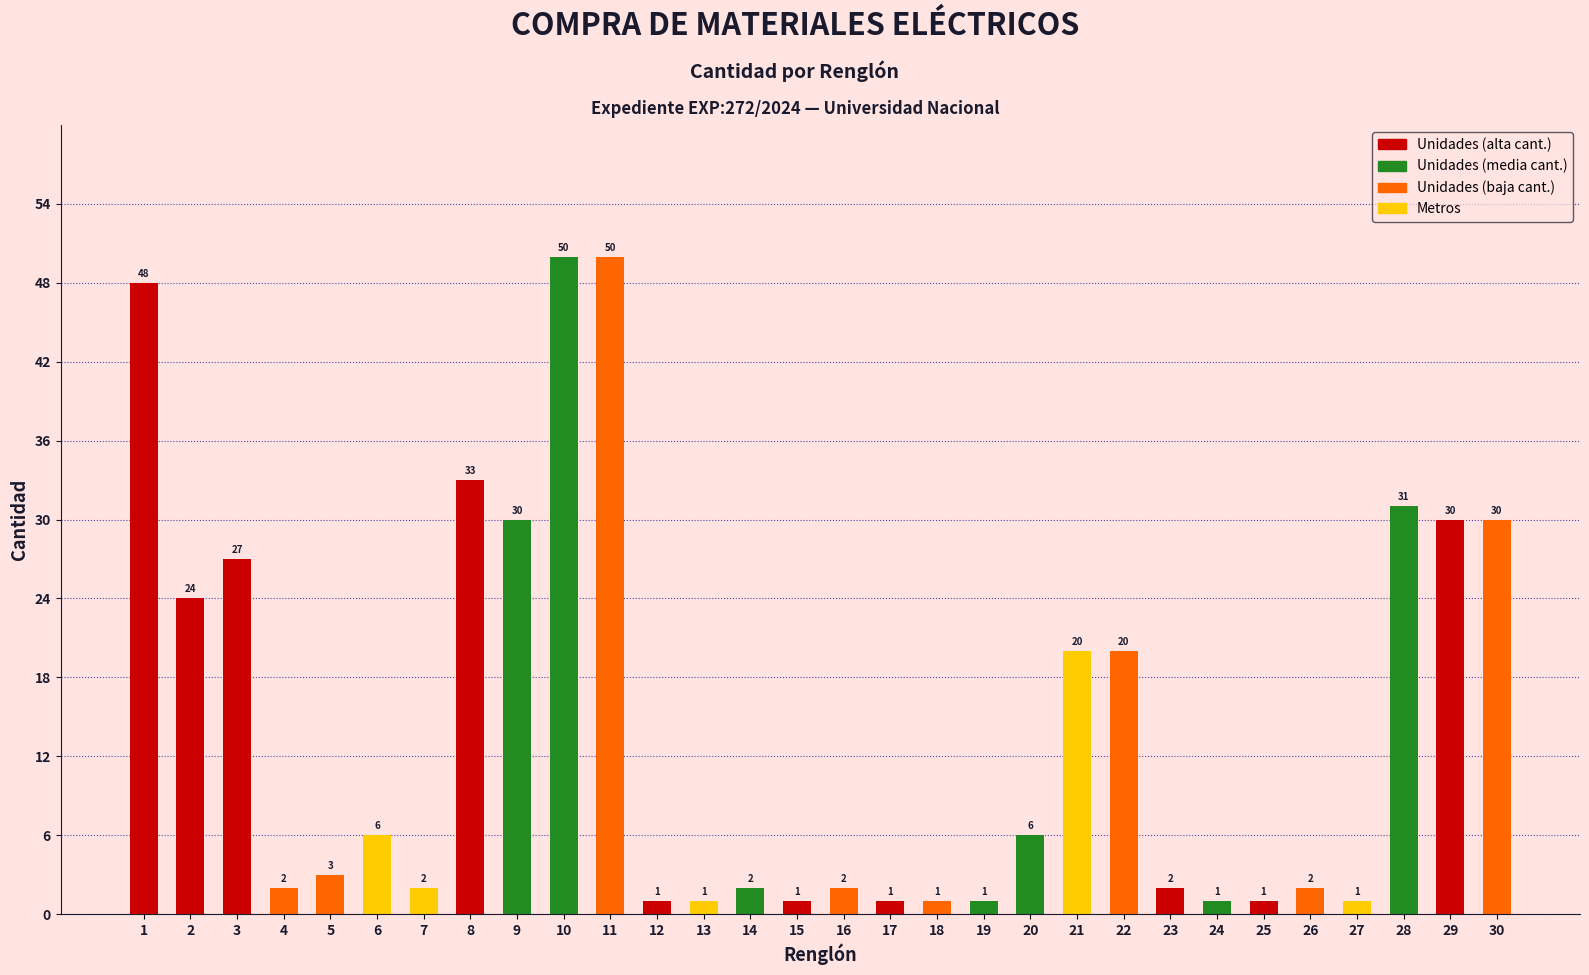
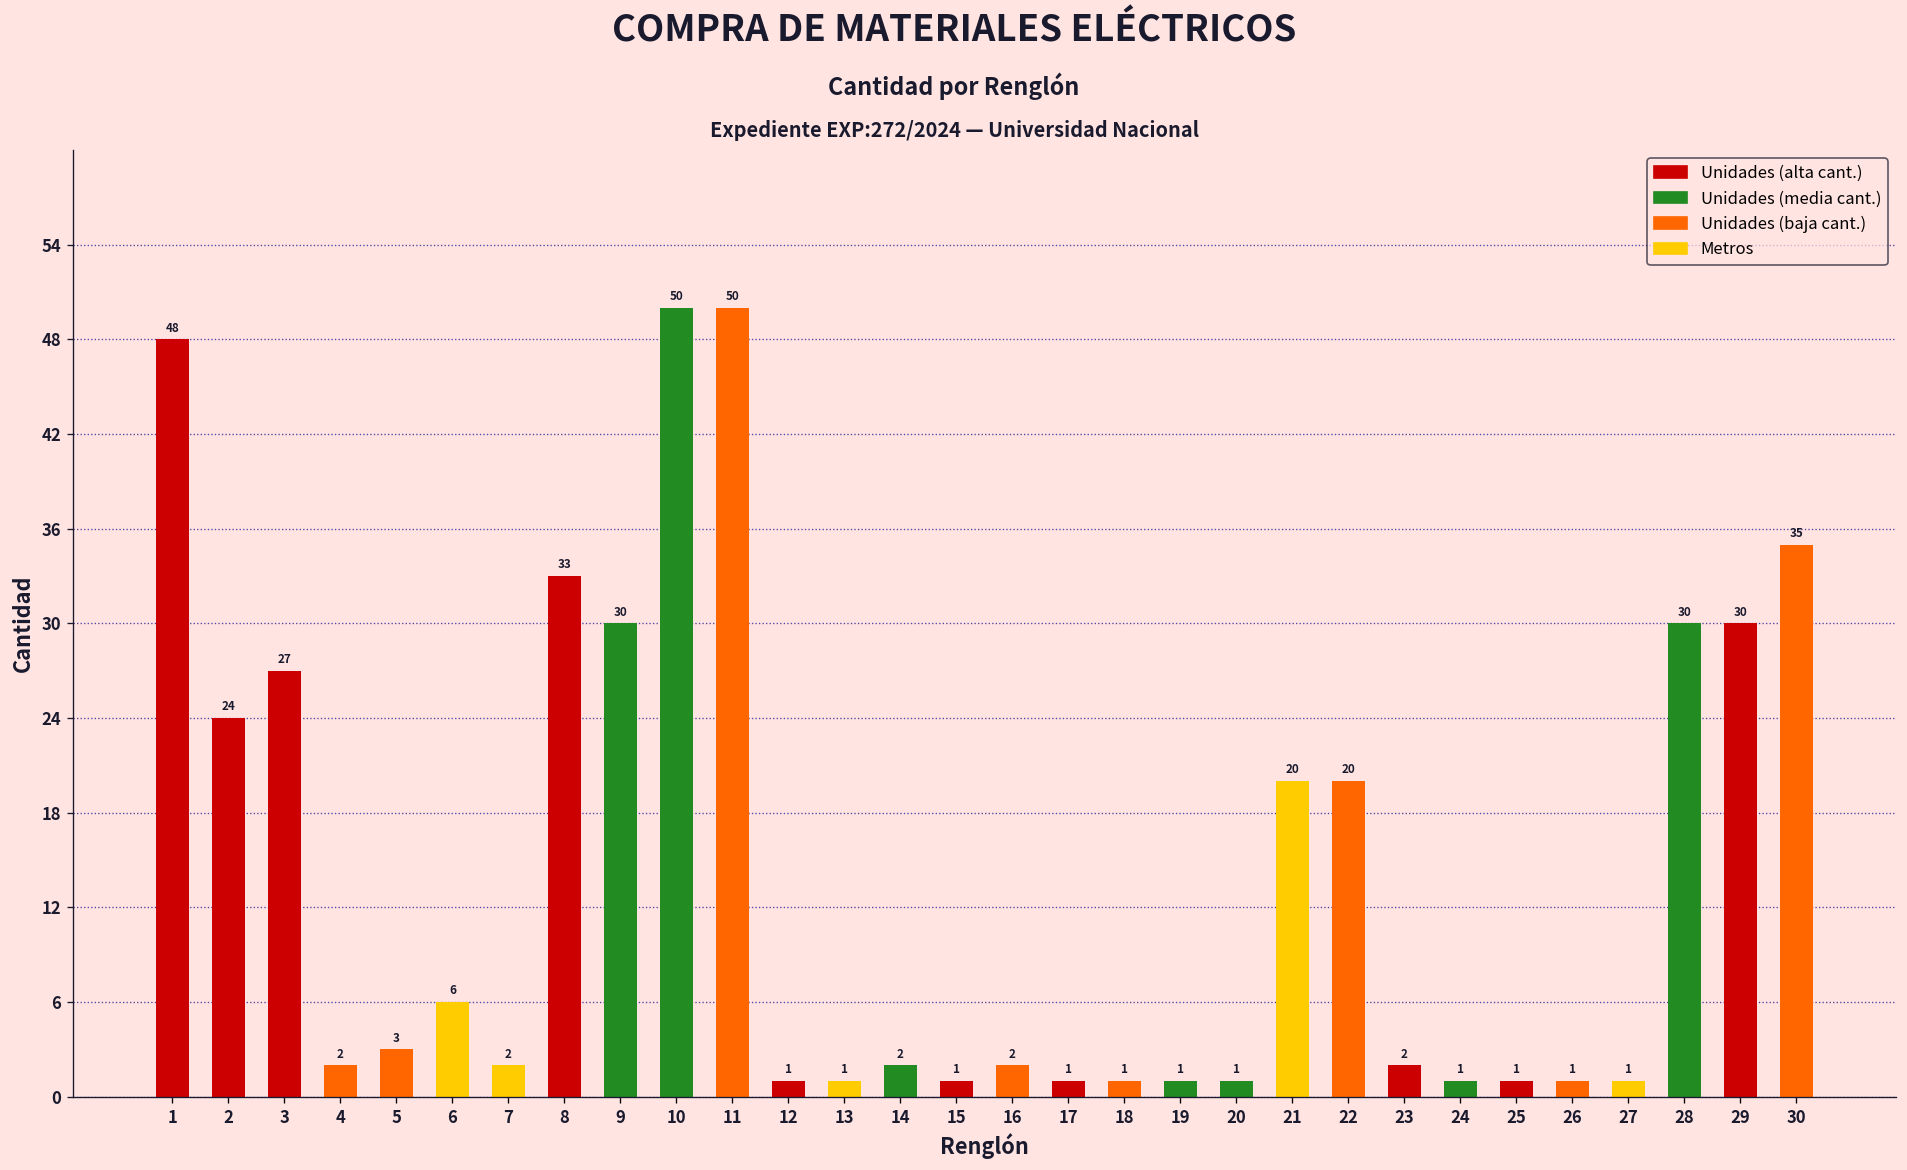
  {
    "1": 48,
    "2": 24,
    "3": 27,
    "4": 2,
    "5": 3,
    "6": 6,
    "7": 2,
    "8": 33,
    "9": 30,
    "10": 50,
    "11": 50,
    "12": 1,
    "13": 1,
    "14": 2,
    "15": 1,
    "16": 2,
    "17": 1,
    "18": 1,
    "19": 1,
-   "20": 6,
+   "20": 1,
    "21": 20,
    "22": 20,
    "23": 2,
    "24": 1,
    "25": 1,
-   "26": 2,
+   "26": 1,
    "27": 1,
-   "28": 31,
+   "28": 30,
    "29": 30,
-   "30": 30
+   "30": 35
  }
